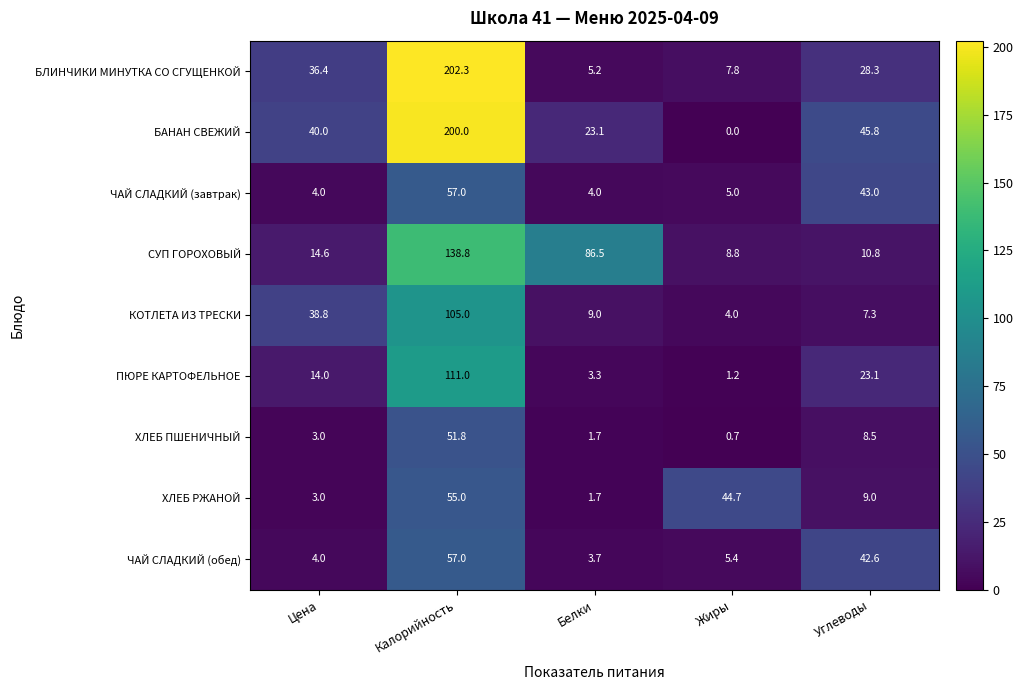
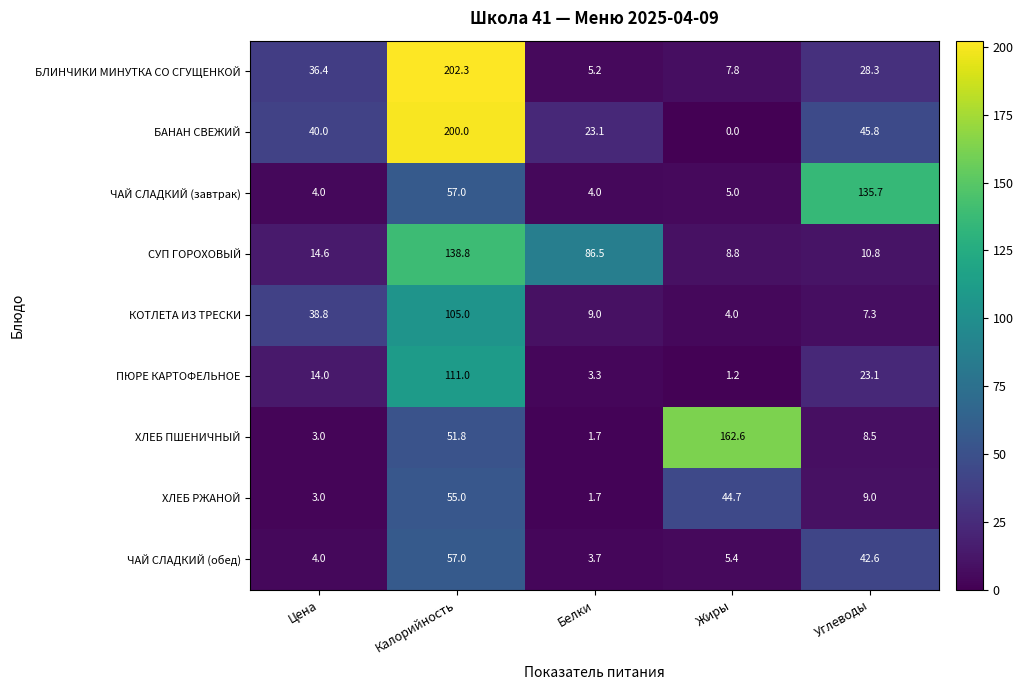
  {
    "БЛИНЧИКИ МИНУТКА СО СГУЩЕНКОЙ": {
      "Цена": 36.4,
      "Калорийность": 202.3,
      "Белки": 5.2,
      "Жиры": 7.8,
      "Углеводы": 28.3
    },
    "БАНАН СВЕЖИЙ": {
      "Цена": 40.0,
      "Калорийность": 200.0,
      "Белки": 23.1,
      "Жиры": 0.0,
      "Углеводы": 45.8
    },
    "ЧАЙ СЛАДКИЙ (завтрак)": {
      "Цена": 4.0,
      "Калорийность": 57.0,
      "Белки": 4.0,
      "Жиры": 5.0,
-     "Углеводы": 43.0
+     "Углеводы": 135.7
    },
    "СУП ГОРОХОВЫЙ": {
      "Цена": 14.6,
      "Калорийность": 138.8,
      "Белки": 86.5,
      "Жиры": 8.8,
      "Углеводы": 10.8
    },
    "КОТЛЕТА ИЗ ТРЕСКИ": {
      "Цена": 38.8,
      "Калорийность": 105.0,
      "Белки": 9.0,
      "Жиры": 4.0,
      "Углеводы": 7.3
    },
    "ПЮРЕ КАРТОФЕЛЬНОЕ": {
      "Цена": 14.0,
      "Калорийность": 111.0,
      "Белки": 3.3,
      "Жиры": 1.2,
      "Углеводы": 23.1
    },
    "ХЛЕБ ПШЕНИЧНЫЙ": {
      "Цена": 3.0,
      "Калорийность": 51.8,
      "Белки": 1.7,
-     "Жиры": 0.7,
+     "Жиры": 162.6,
      "Углеводы": 8.5
    },
    "ХЛЕБ РЖАНОЙ": {
      "Цена": 3.0,
      "Калорийность": 55.0,
      "Белки": 1.7,
      "Жиры": 44.7,
      "Углеводы": 9.0
    },
    "ЧАЙ СЛАДКИЙ (обед)": {
      "Цена": 4.0,
      "Калорийность": 57.0,
      "Белки": 3.7,
      "Жиры": 5.4,
      "Углеводы": 42.6
    }
  }
